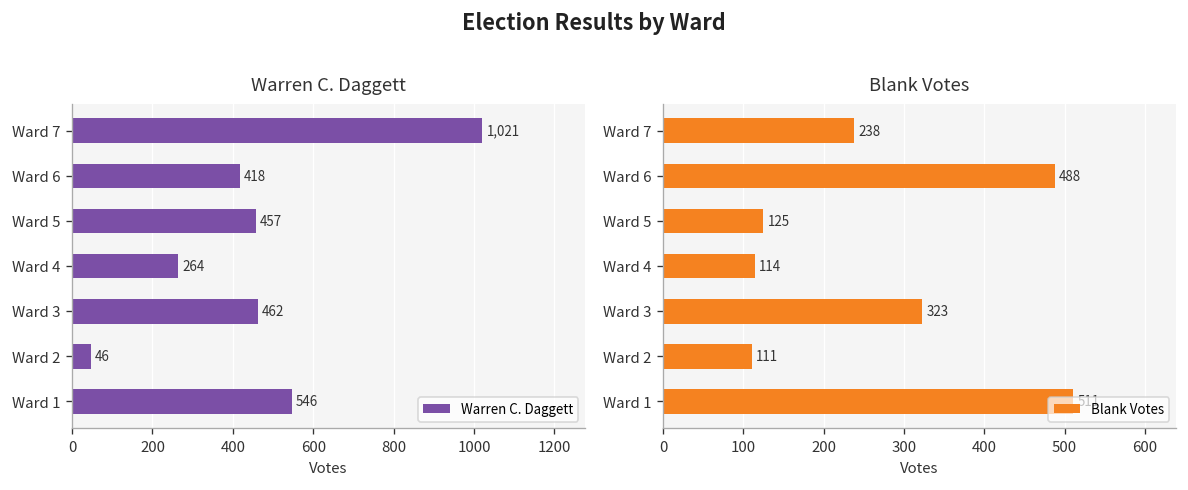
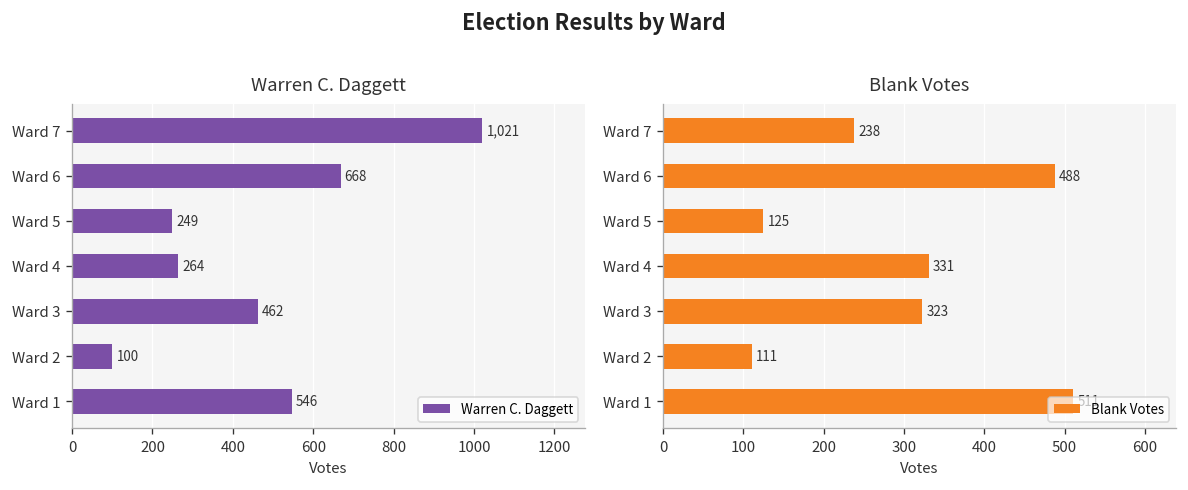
  {
    "Warren C. Daggett": {
      "Ward 7": "1,021",
-     "Ward 6": "418",
-     "Ward 5": "457",
+     "Ward 6": "668",
+     "Ward 5": "249",
      "Ward 4": "264",
      "Ward 3": "462",
-     "Ward 2": "46",
+     "Ward 2": "100",
      "Ward 1": "546"
    },
    "Blank Votes": {
      "Ward 7": "238",
      "Ward 6": "488",
      "Ward 5": "125",
-     "Ward 4": "114",
+     "Ward 4": "331",
      "Ward 3": "323",
      "Ward 2": "111"
    }
  }
